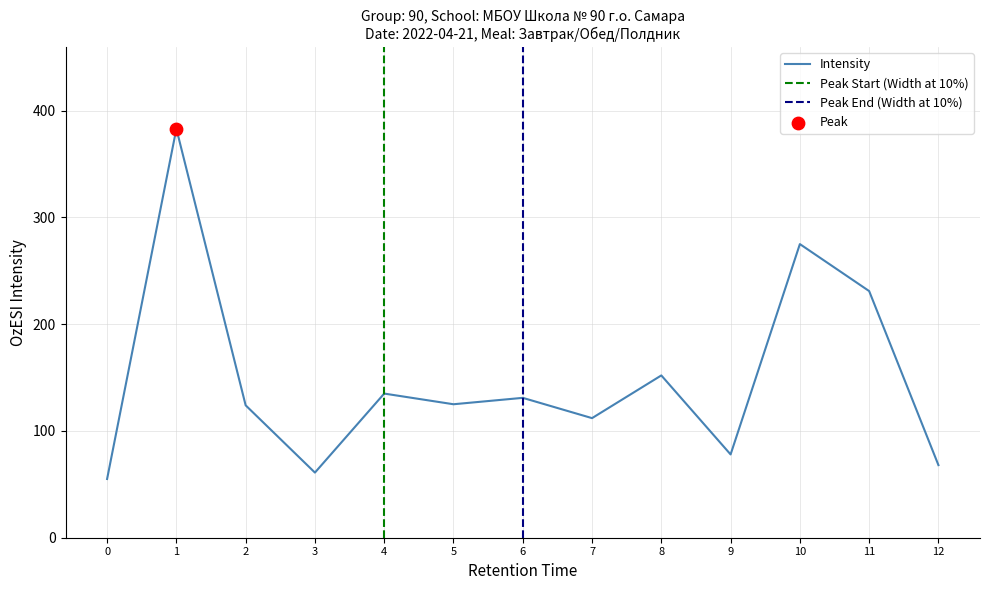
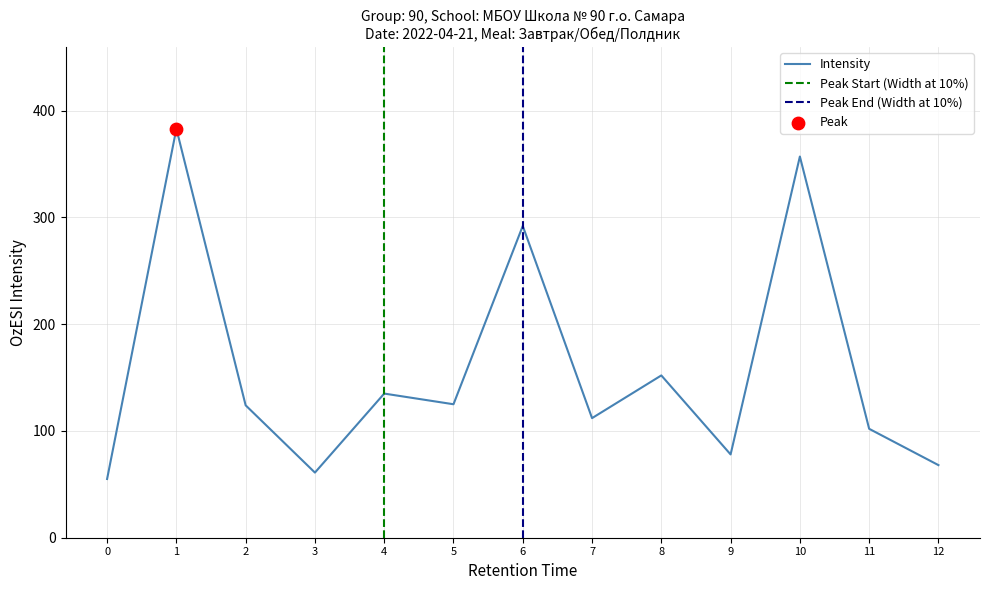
  {
    "Intensity": {
      "0": 55,
      "2": 124,
      "3": 61,
      "4": 135,
      "5": 125,
-     "6": 131,
+     "6": 292,
      "7": 112,
      "8": 152,
      "9": 78,
-     "10": 275,
-     "11": 231,
+     "10": 357,
+     "11": 102,
      "12": 68
    }
  }
